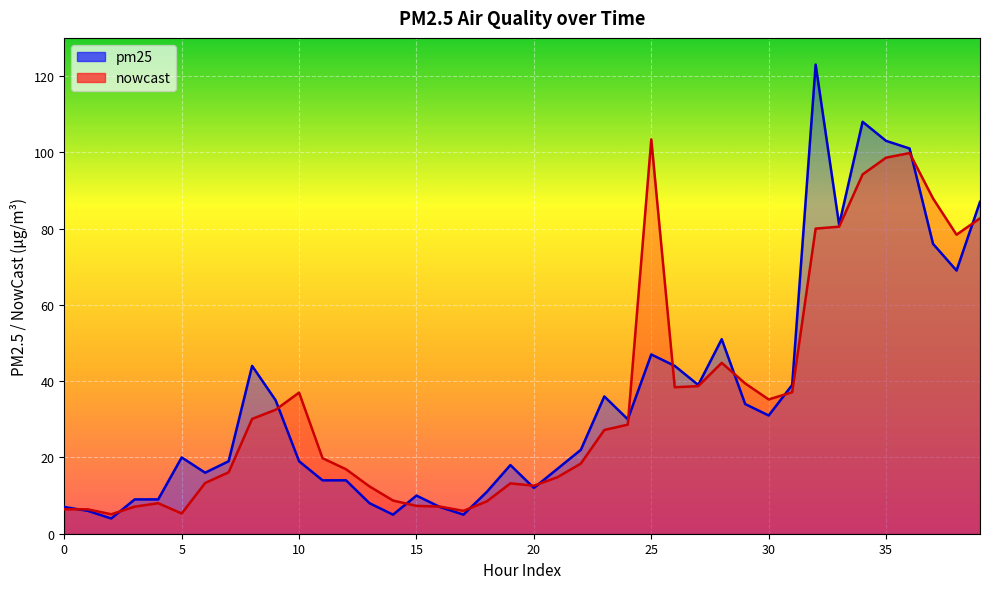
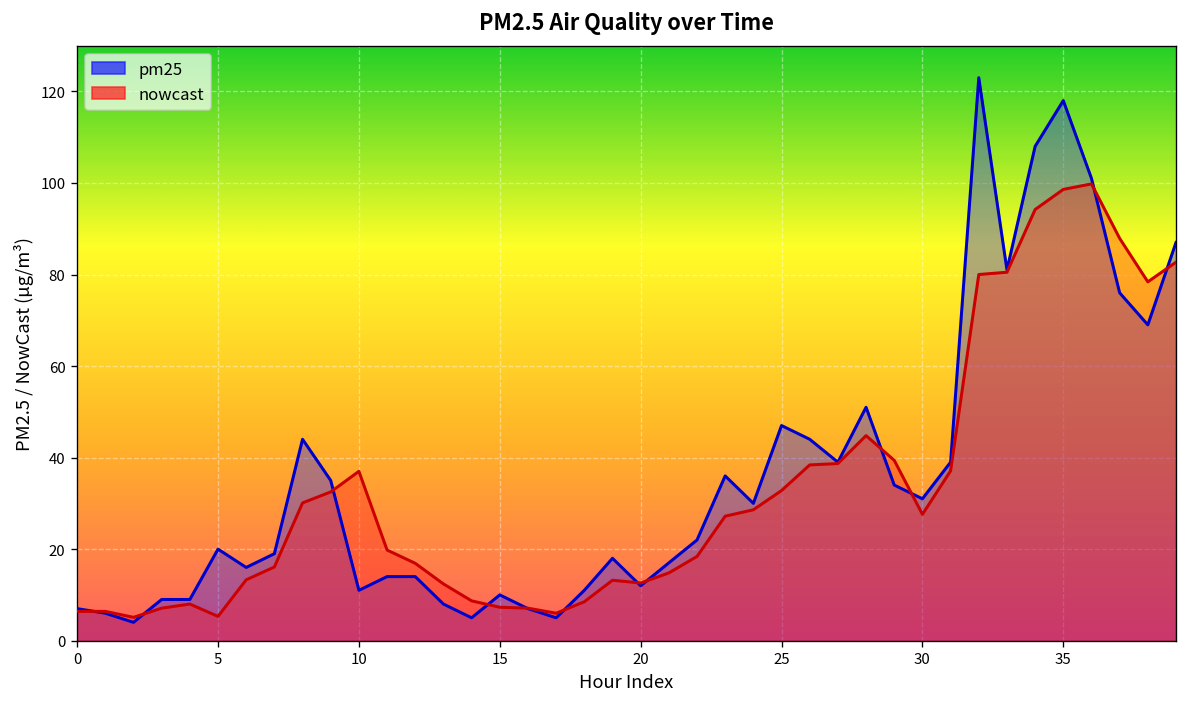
  {
    "pm25": {
      "5": 20,
-     "10": 19,
+     "10": 11,
      "15": 10,
      "25": 47,
      "30": 31,
-     "35": 103
+     "35": 118
    },
    "nowcast": {
      "5": 5,
      "10": 37,
      "15": 7,
-     "25": 103,
-     "30": 35,
+     "25": 33,
+     "30": 28,
      "35": 99
    }
  }
